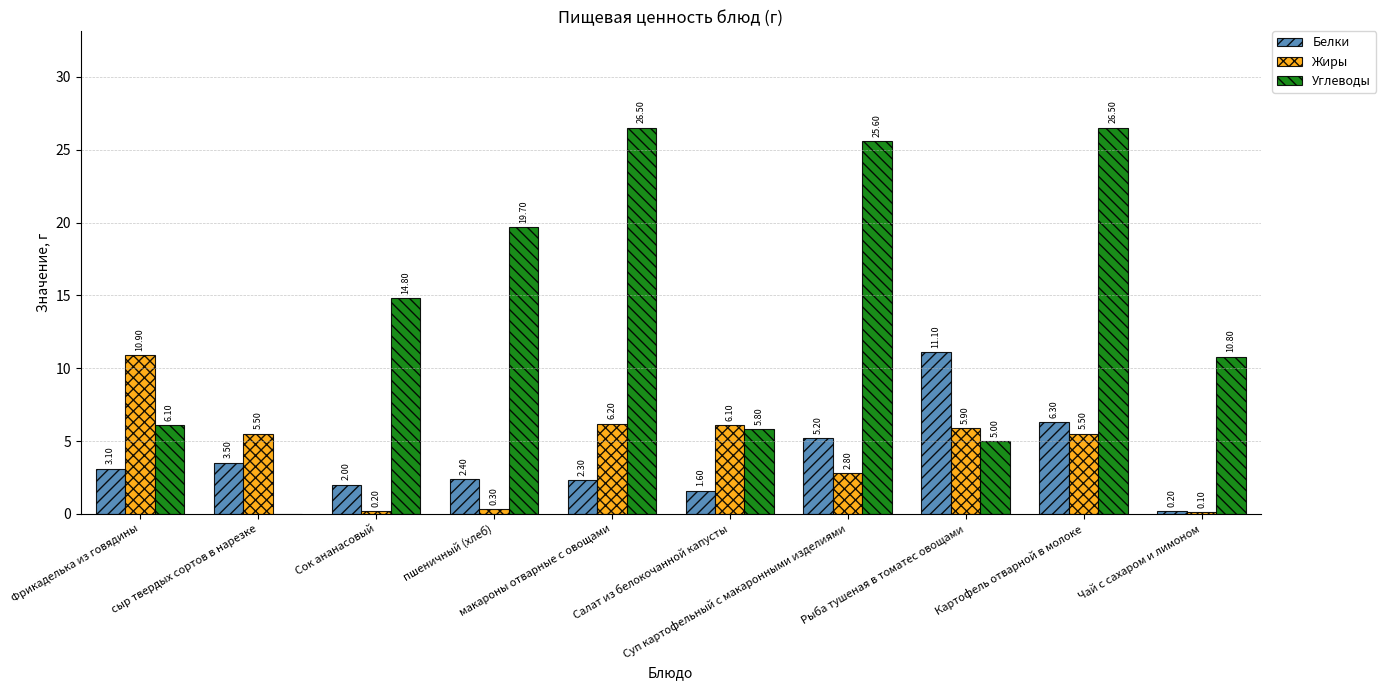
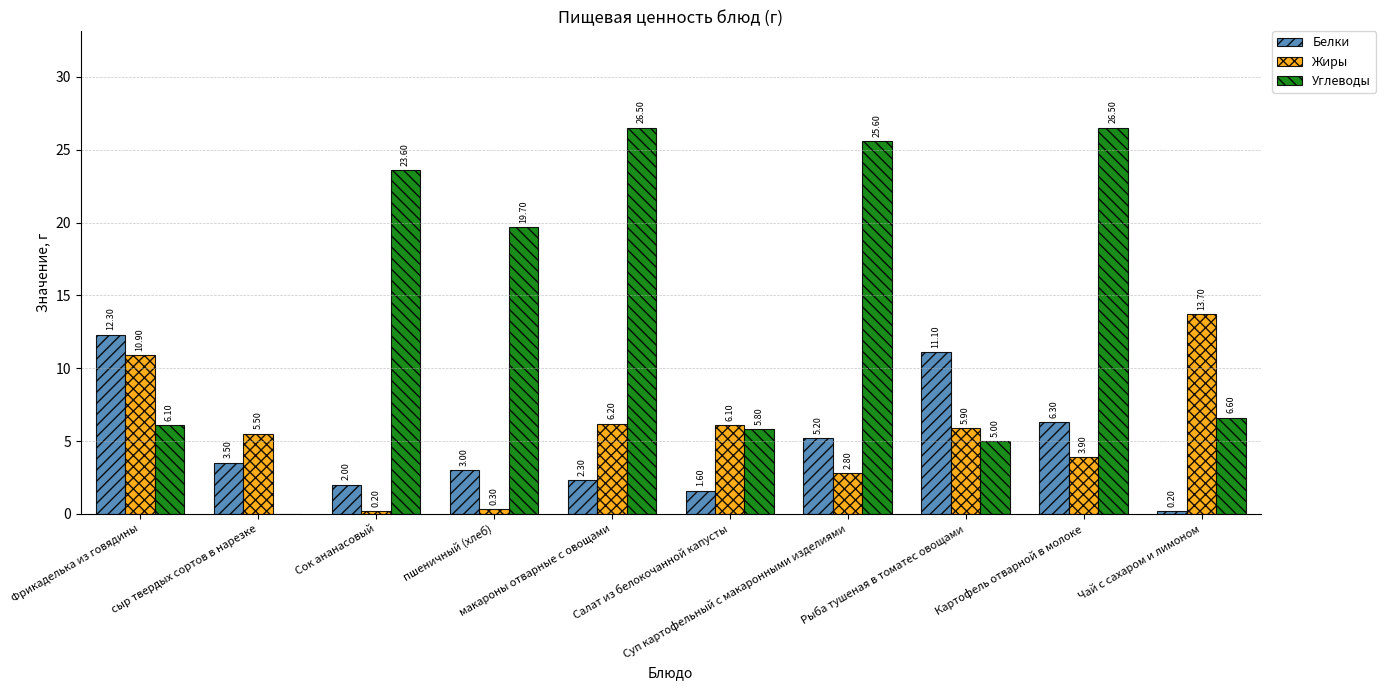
  {
    "Белки": {
-     "Фрикаделька из говядины": 3.10,
+     "Фрикаделька из говядины": 12.30,
      "сыр твердых сортов в нарезке": 3.50,
      "Сок ананасовый": 2.00,
-     "пшеничный (хлеб)": 2.40,
+     "пшеничный (хлеб)": 3.00,
      "макароны отварные с овощами": 2.30,
      "Салат из белокочанной капусты": 1.60,
      "Суп картофельный с макаронными изделиями": 5.20,
      "Рыба тушеная в томатес овощами": 11.10,
      "Картофель отварной в молоке": 6.30,
      "Чай с сахаром и лимоном": 0.20
    },
    "Жиры": {
      "Фрикаделька из говядины": 10.90,
      "сыр твердых сортов в нарезке": 5.50,
      "Сок ананасовый": 0.20,
      "пшеничный (хлеб)": 0.30,
      "макароны отварные с овощами": 6.20,
      "Салат из белокочанной капусты": 6.10,
      "Суп картофельный с макаронными изделиями": 2.80,
      "Рыба тушеная в томатес овощами": 5.90,
-     "Картофель отварной в молоке": 5.50,
-     "Чай с сахаром и лимоном": 0.10
+     "Картофель отварной в молоке": 3.90,
+     "Чай с сахаром и лимоном": 13.70
    },
    "Углеводы": {
      "Фрикаделька из говядины": 6.10,
-     "Сок ананасовый": 14.80,
+     "Сок ананасовый": 23.60,
      "пшеничный (хлеб)": 19.70,
      "макароны отварные с овощами": 26.50,
      "Салат из белокочанной капусты": 5.80,
      "Суп картофельный с макаронными изделиями": 25.60,
      "Рыба тушеная в томатес овощами": 5.00,
      "Картофель отварной в молоке": 26.50,
-     "Чай с сахаром и лимоном": 10.80
+     "Чай с сахаром и лимоном": 6.60
    }
  }
